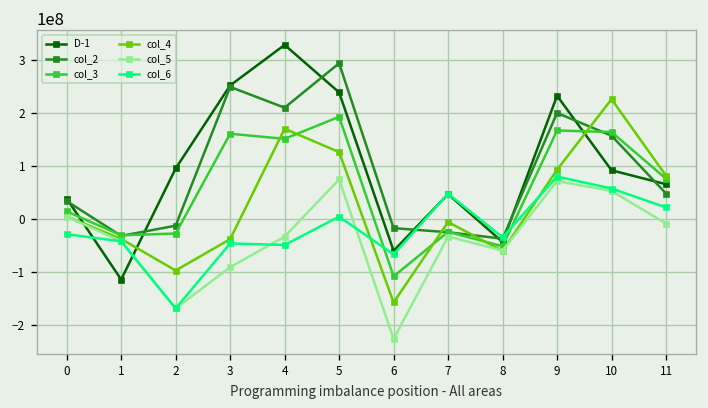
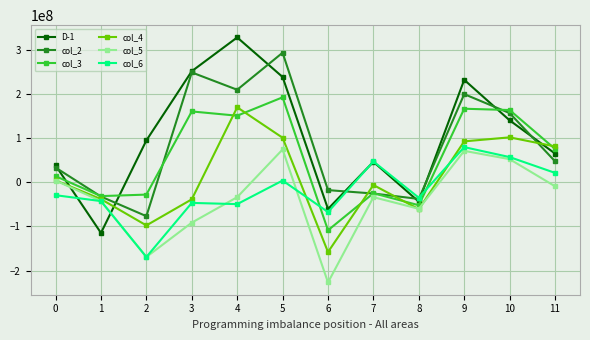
  {
    "D-1": {
      "1": -110000000,
      "2": 90000000,
      "4": 330000000,
      "5": 240000000,
      "6": -60000000,
      "8": -40000000,
      "9": 230000000,
-     "10": 90000000,
+     "10": 140000000,
      "11": 70000000
    },
    "col_2": {
-     "2": -10000000,
+     "2": -80000000,
      "4": 210000000,
      "5": 290000000,
      "6": -20000000,
      "9": 200000000,
      "10": 160000000,
      "11": 50000000
    },
    "col_3": {
      "0": 10000000,
      "2": -30000000,
      "3": 160000000,
      "4": 150000000,
      "5": 190000000,
      "6": -110000000,
      "8": -50000000,
      "9": 170000000,
      "10": 160000000
    },
    "col_4": {
      "2": -100000000,
      "3": -40000000,
      "4": 170000000,
-     "5": 130000000,
+     "5": 100000000,
      "6": -160000000,
      "7": -10000000,
      "9": 90000000,
-     "10": 230000000
+     "10": 100000000
    },
    "col_5": {
      "3": -90000000,
      "4": -30000000,
      "5": 70000000,
      "6": -230000000,
      "7": -30000000,
      "9": 70000000,
      "11": -10000000
    },
    "col_6": {
      "0": -30000000,
      "3": -50000000,
      "4": -50000000,
      "5": 0,
      "6": -70000000,
      "9": 80000000,
      "11": 20000000
    }
  }
